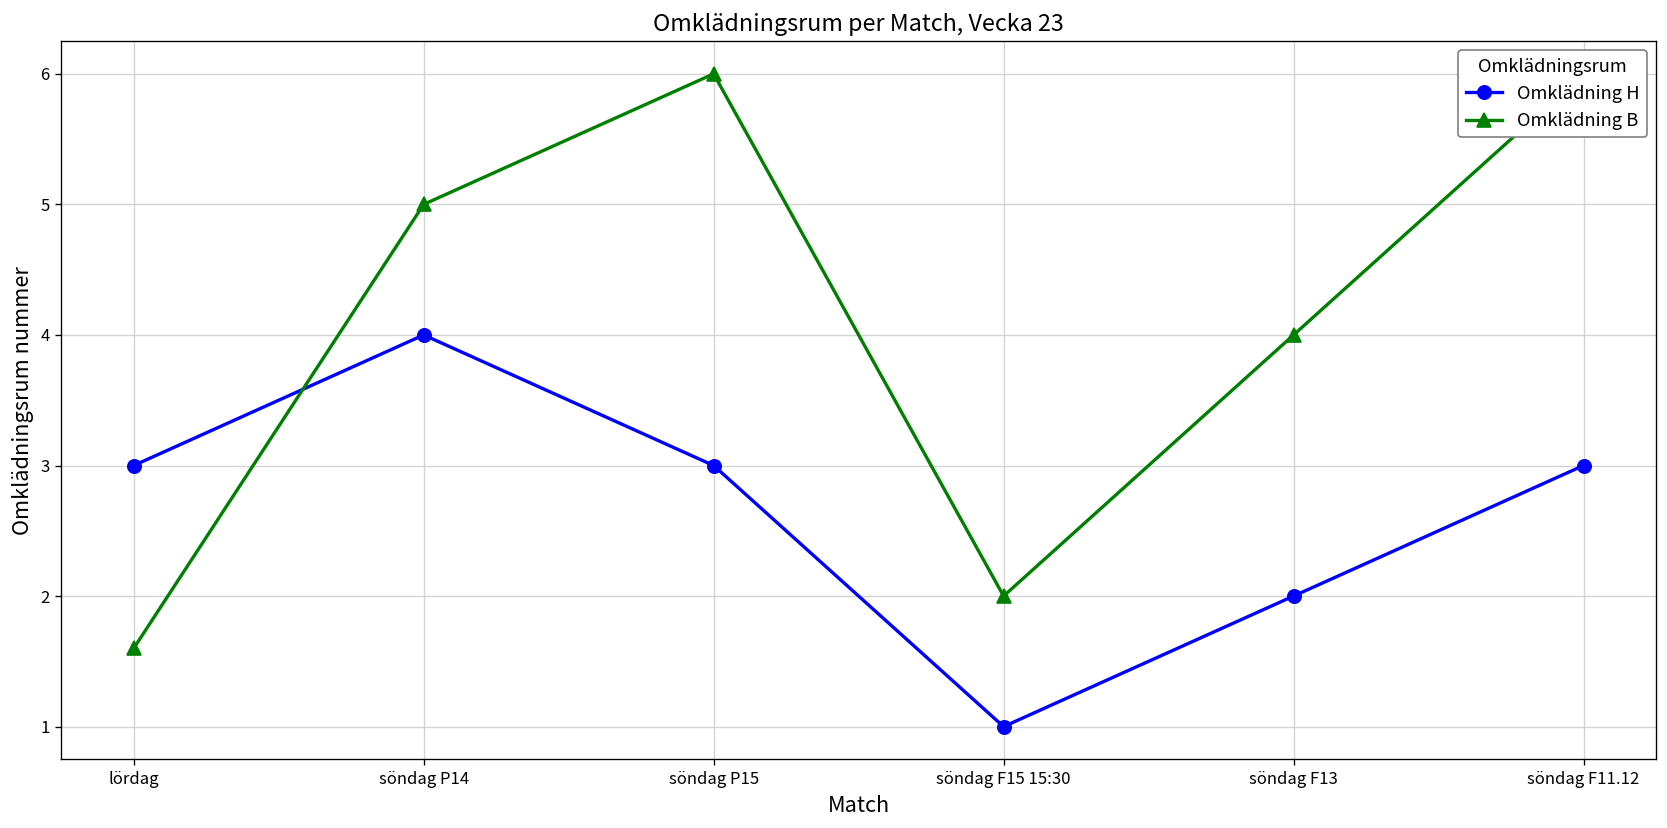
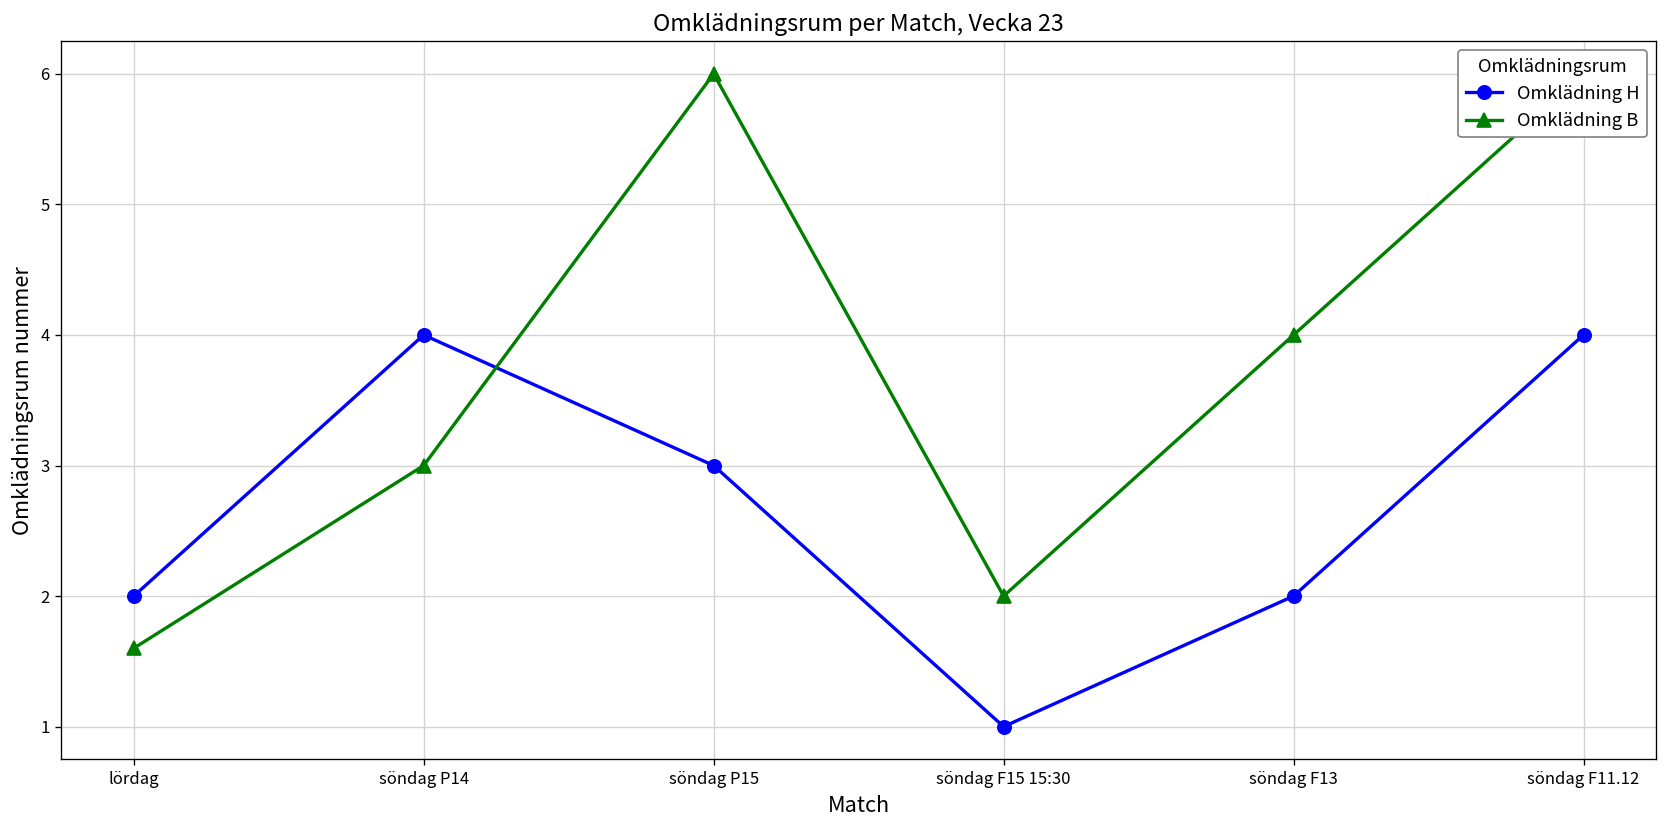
  {
    "Omklädning H": {
-     "lördag": 3,
+     "lördag": 2,
      "söndag P14": 4,
      "söndag P15": 3,
      "söndag F15 15:30": 1,
      "söndag F13": 2,
-     "söndag F11.12": 3
+     "söndag F11.12": 4
    },
    "Omklädning B": {
      "lördag": 1.60,
-     "söndag P14": 5,
+     "söndag P14": 3,
      "söndag P15": 6,
      "söndag F15 15:30": 2,
      "söndag F13": 4
    }
  }
